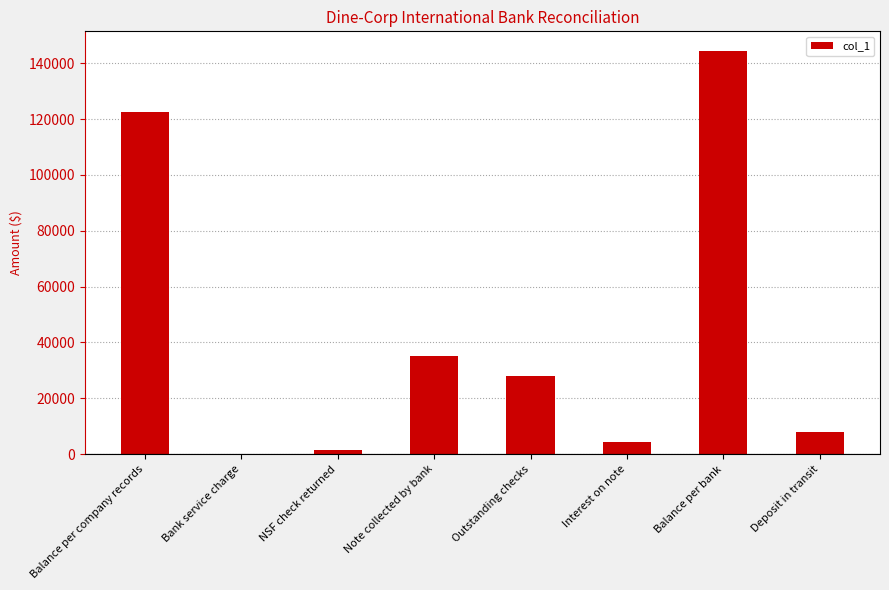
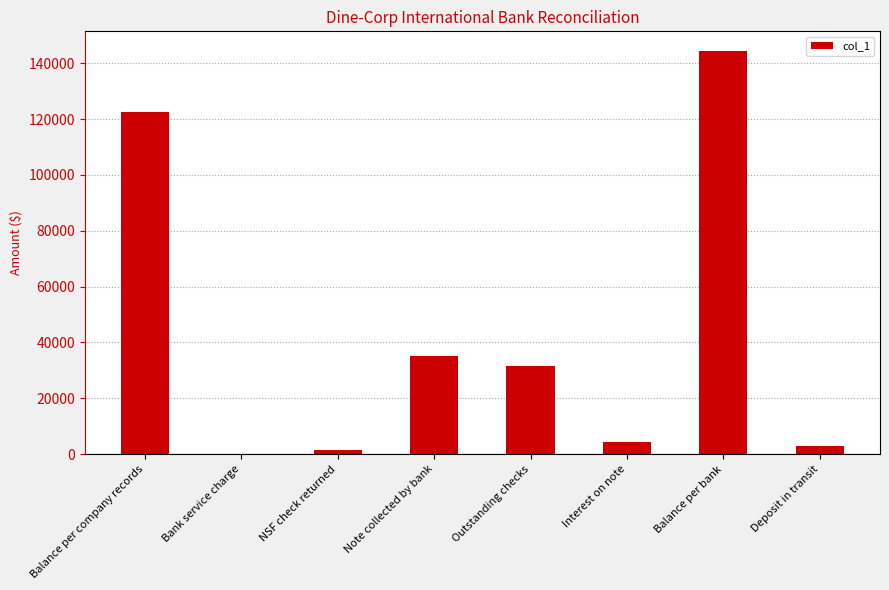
  {
    "Balance per company records": 122000,
    "NSF check returned": 1000,
    "Note collected by bank": 35000,
-   "Outstanding checks": 28000,
+   "Outstanding checks": 32000,
    "Interest on note": 5000,
    "Balance per bank": 144000,
-   "Deposit in transit": 8000
+   "Deposit in transit": 3000
  }
